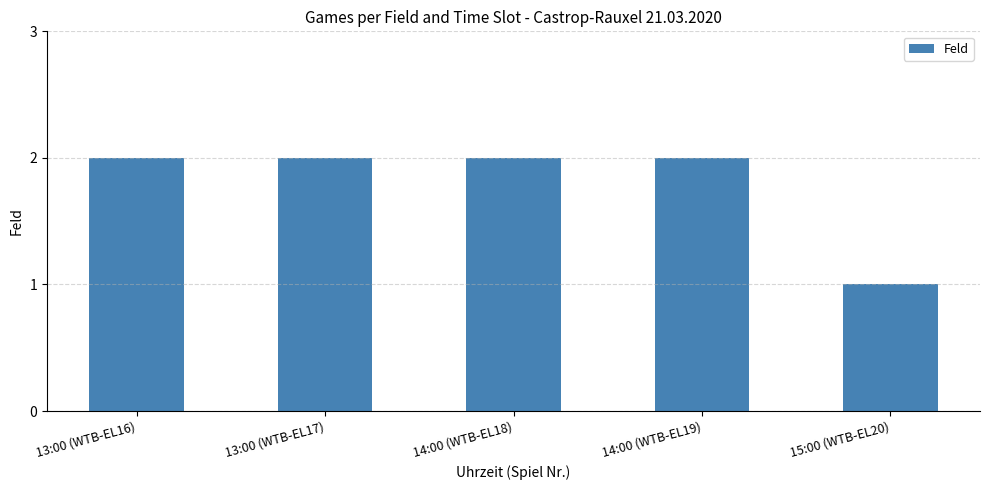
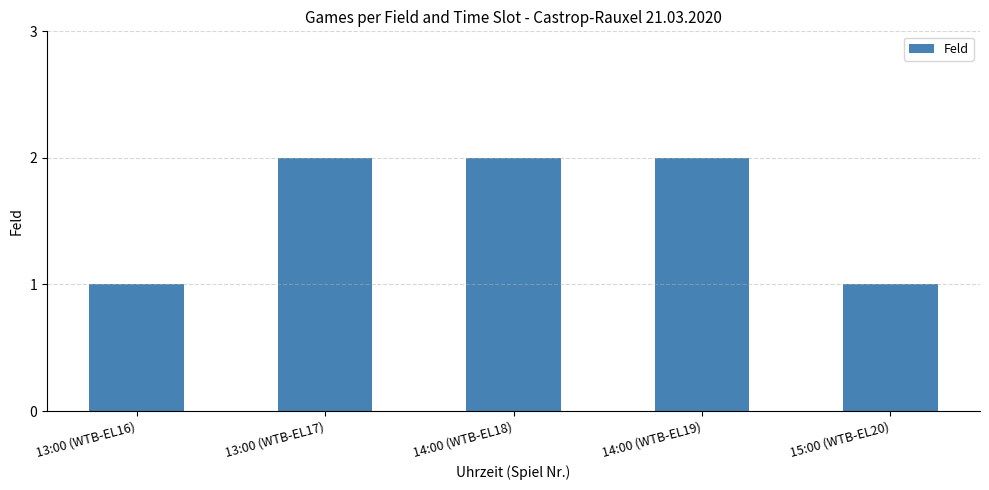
  {
-   "13:00 (WTB-EL16)": 2,
+   "13:00 (WTB-EL16)": 1,
    "13:00 (WTB-EL17)": 2,
    "14:00 (WTB-EL18)": 2,
    "14:00 (WTB-EL19)": 2,
    "15:00 (WTB-EL20)": 1
  }
